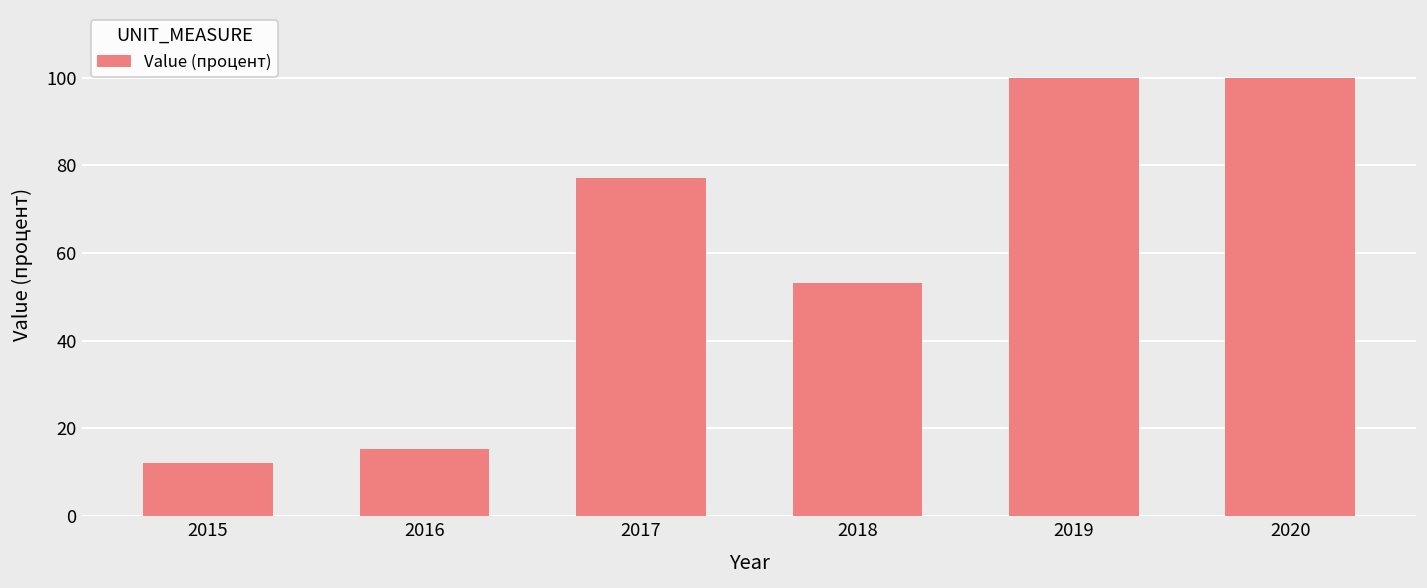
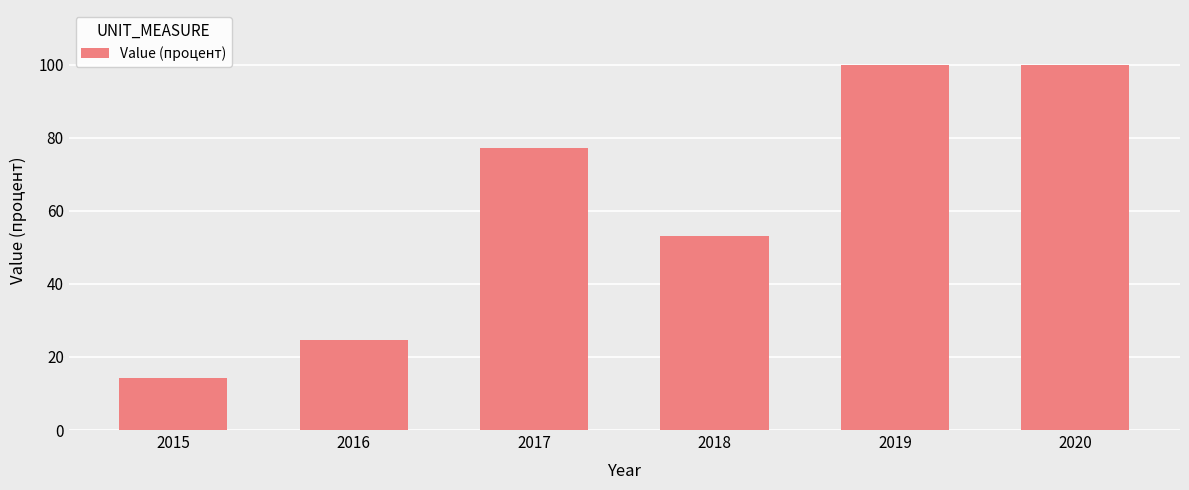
  {
-   "2015": 12,
-   "2016": 15,
+   "2015": 14,
+   "2016": 25,
    "2017": 77,
    "2018": 53,
    "2019": 100,
    "2020": 100
  }
